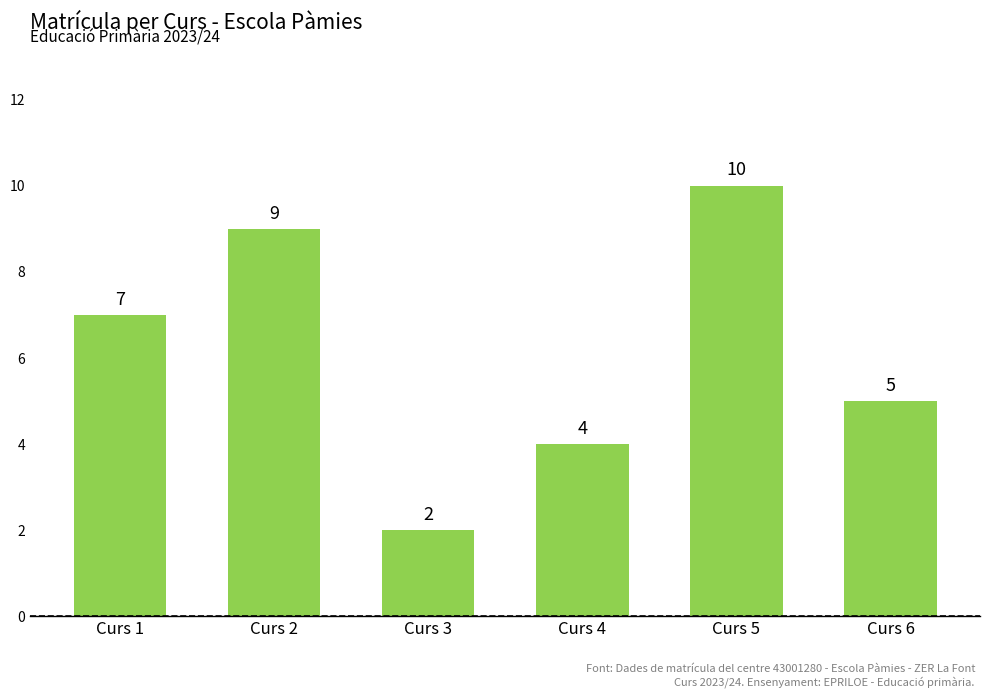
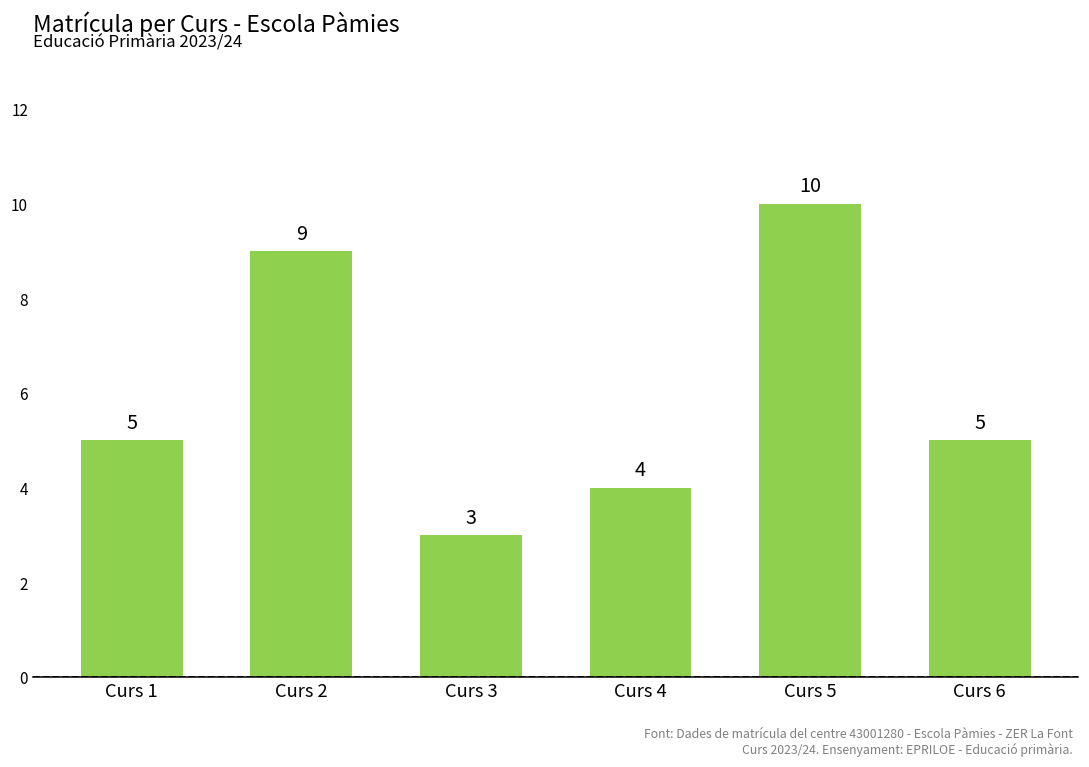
  {
-   "Curs 1": 7,
+   "Curs 1": 5,
    "Curs 2": 9,
-   "Curs 3": 2,
+   "Curs 3": 3,
    "Curs 4": 4,
    "Curs 5": 10,
    "Curs 6": 5
  }
